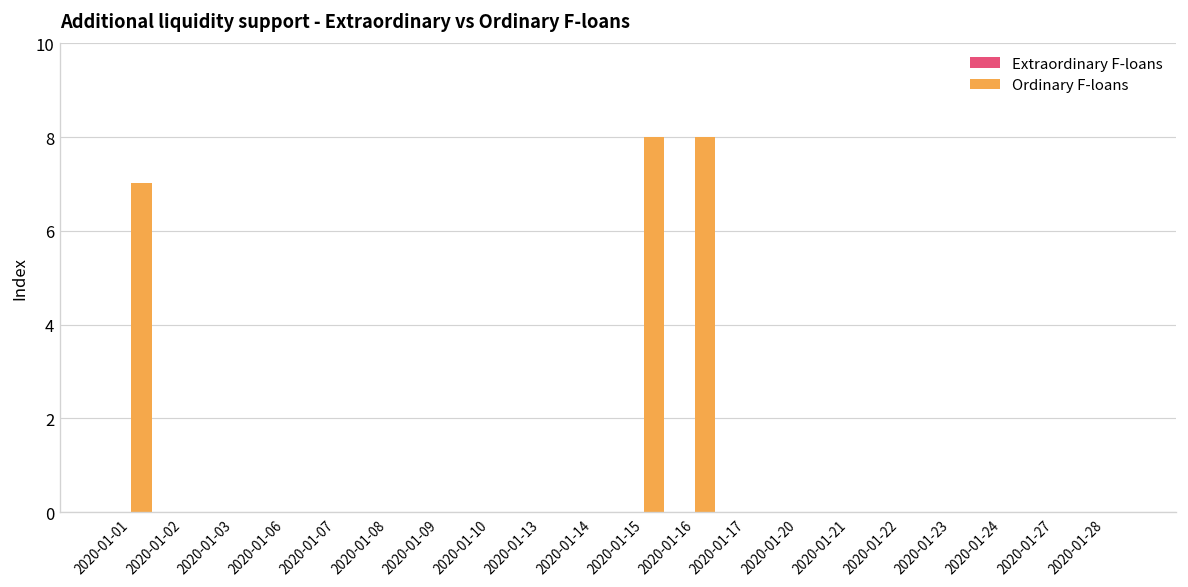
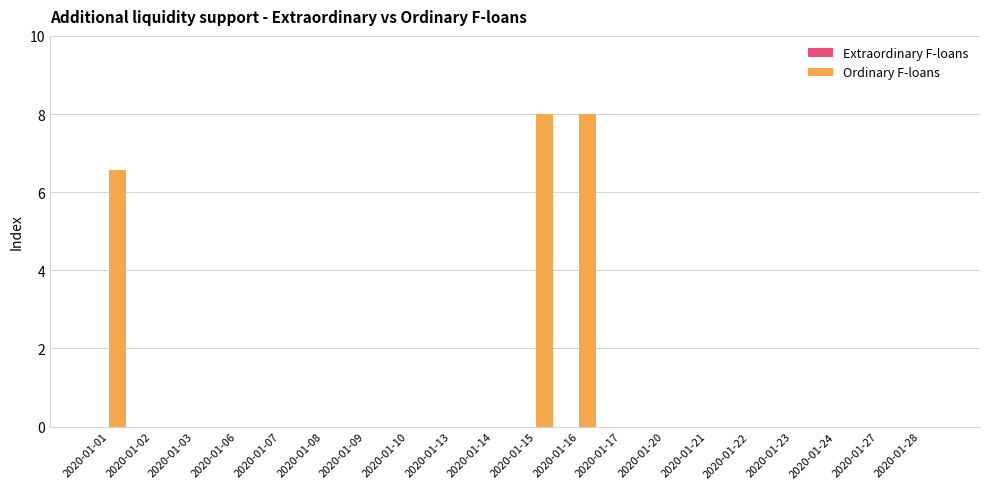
  {
    "Extraordinary F-loans": {
      "2020-01-01": 0.0,
      "2020-01-02": 0.0,
      "2020-01-03": 0.0,
      "2020-01-06": 0.0,
      "2020-01-07": 0.0,
      "2020-01-08": 0.0,
      "2020-01-09": 0.0,
      "2020-01-10": 0.0,
      "2020-01-13": 0.0,
      "2020-01-14": 0.0,
      "2020-01-15": 0.0,
      "2020-01-16": 0.0,
      "2020-01-17": 0.0,
      "2020-01-20": 0.0,
      "2020-01-21": 0.0,
      "2020-01-22": 0.0,
      "2020-01-23": 0.0,
      "2020-01-24": 0.0,
      "2020-01-27": 0.0,
      "2020-01-28": 0.0
    },
    "Ordinary F-loans": {
-     "2020-01-01": 7.0,
+     "2020-01-01": 6.6,
      "2020-01-02": 0.0,
      "2020-01-03": 0.0,
      "2020-01-06": 0.0,
      "2020-01-07": 0.0,
      "2020-01-08": 0.0,
      "2020-01-09": 0.0,
      "2020-01-10": 0.0,
      "2020-01-13": 0.0,
      "2020-01-14": 0.0,
      "2020-01-15": 8.0,
      "2020-01-16": 8.0,
      "2020-01-17": 0.0,
      "2020-01-20": 0.0,
      "2020-01-21": 0.0,
      "2020-01-22": 0.0,
      "2020-01-23": 0.0,
      "2020-01-24": 0.0,
      "2020-01-27": 0.0,
      "2020-01-28": 0.0
    }
  }
